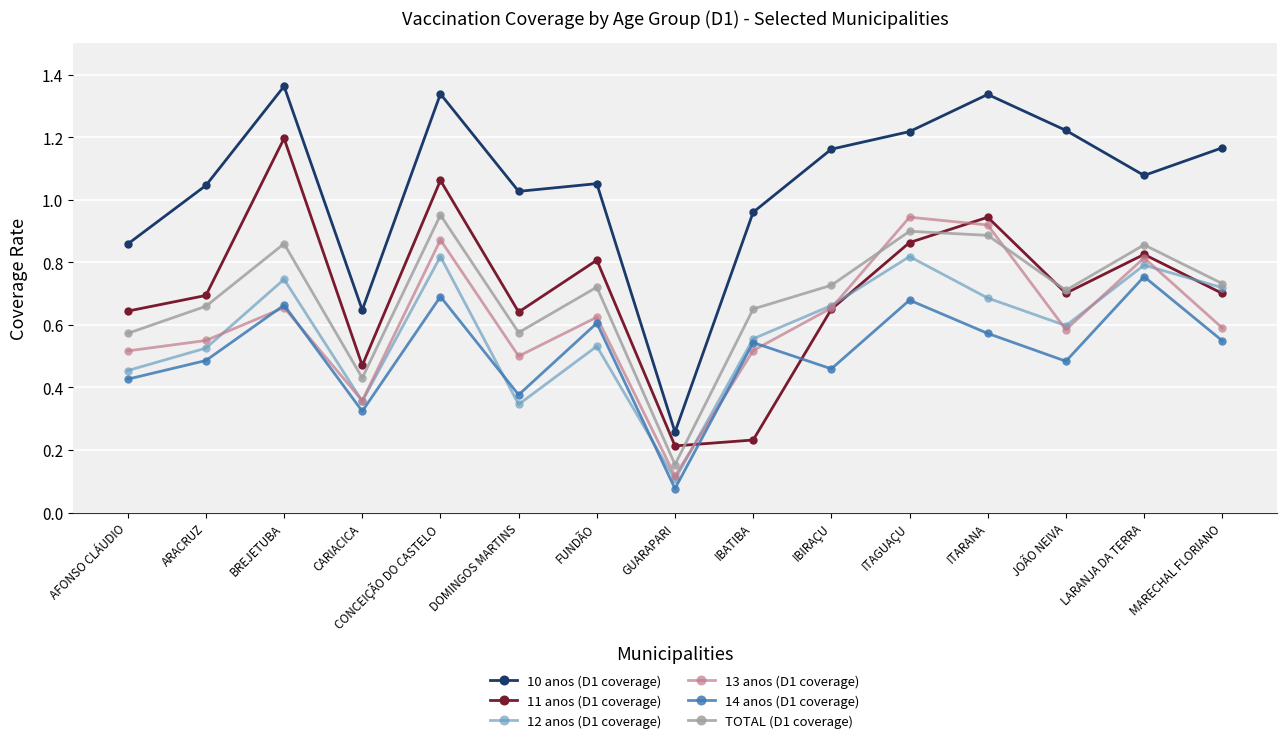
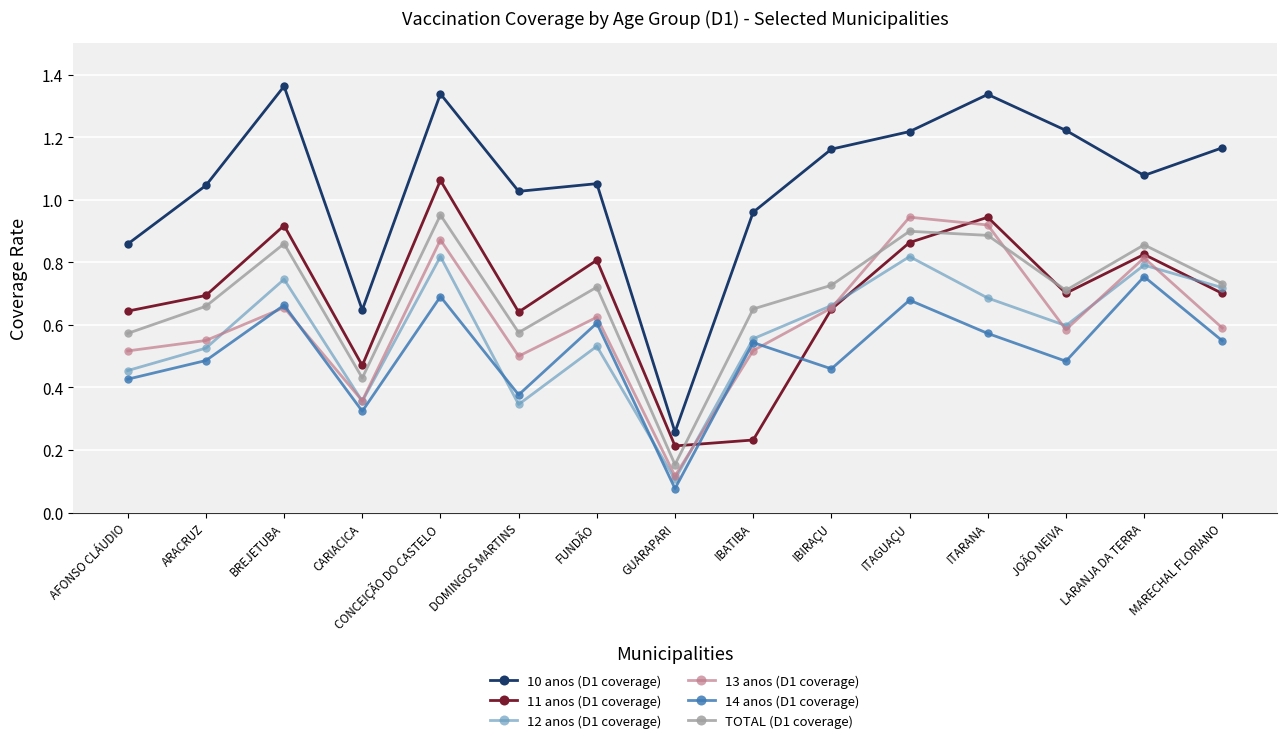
  {
    "10 anos (D1 coverage)": {
      "AFONSO CLÁUDIO": 0.86,
      "ARACRUZ": 1.05,
      "BREJETUBA": 1.36,
      "CARIACICA": 0.65,
      "CONCEIÇÃO DO CASTELO": 1.34,
      "DOMINGOS MARTINS": 1.03,
      "FUNDÃO": 1.05,
      "GUARAPARI": 0.26,
      "IBATIBA": 0.96,
      "IBIRAÇU": 1.16,
      "ITAGUAÇU": 1.22,
      "ITARANA": 1.34,
      "JOÃO NEIVA": 1.22,
      "LARANJA DA TERRA": 1.08,
      "MARECHAL FLORIANO": 1.17
    },
    "11 anos (D1 coverage)": {
      "AFONSO CLÁUDIO": 0.64,
      "ARACRUZ": 0.69,
-     "BREJETUBA": 1.20,
+     "BREJETUBA": 0.92,
      "CARIACICA": 0.47,
      "CONCEIÇÃO DO CASTELO": 1.06,
      "DOMINGOS MARTINS": 0.64,
      "FUNDÃO": 0.81,
      "GUARAPARI": 0.21,
      "IBATIBA": 0.23,
      "ITAGUAÇU": 0.86,
      "ITARANA": 0.94,
      "JOÃO NEIVA": 0.70,
      "LARANJA DA TERRA": 0.83,
      "MARECHAL FLORIANO": 0.70
    }
  }
